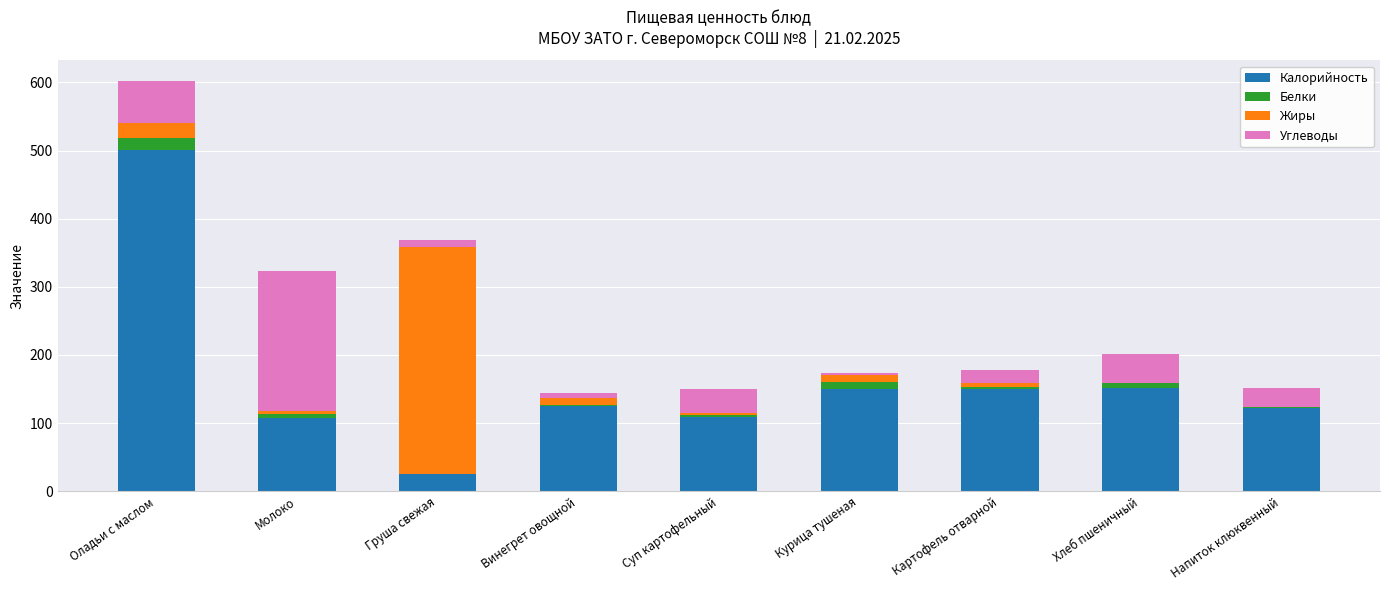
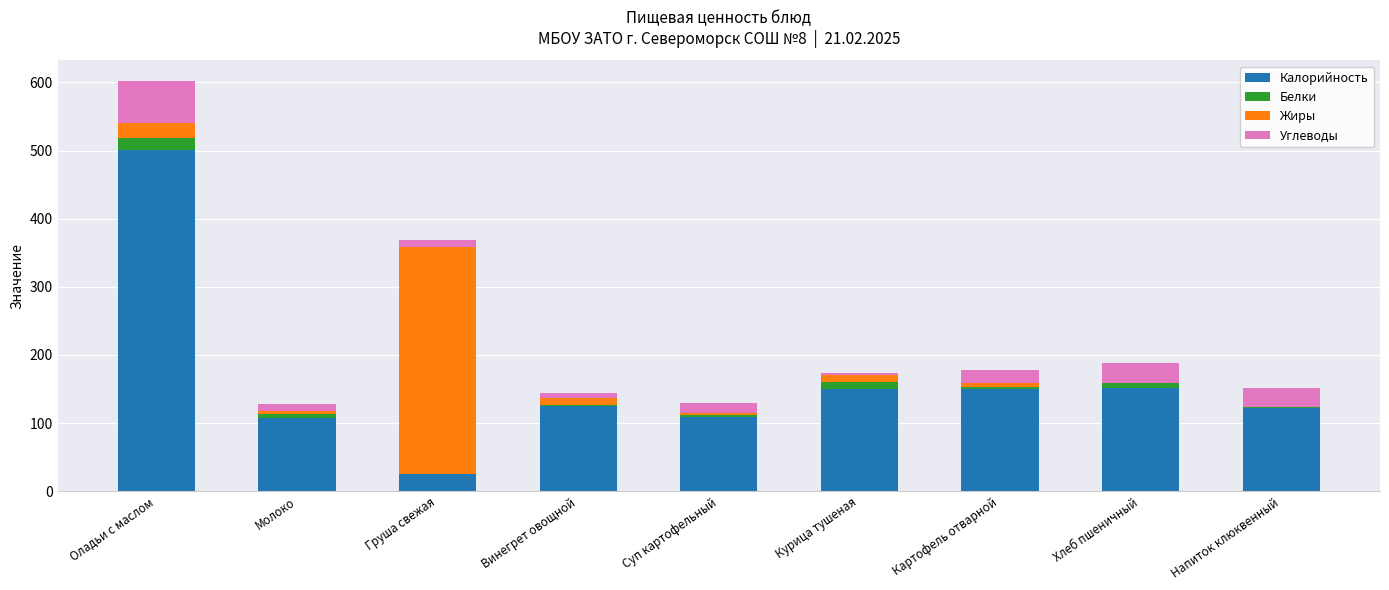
  {
    "Калорийность": {
      "Оладьи с маслом": 500,
      "Молоко": 110,
      "Груша свежая": 30,
      "Винегрет овощной": 130,
      "Суп картофельный": 110,
      "Курица тушеная": 150,
      "Картофель отварной": 150,
      "Хлеб пшеничный": 150,
      "Напиток клюквенный": 120
    },
    "Белки": {
      "Оладьи с маслом": 20,
      "Молоко": 10,
      "Курица тушеная": 10,
      "Хлеб пшеничный": 10
    },
    "Жиры": {
      "Оладьи с маслом": 20,
      "Молоко": 10,
      "Груша свежая": 330,
      "Винегрет овощной": 10,
      "Курица тушеная": 10,
      "Картофель отварной": 10
    },
    "Углеводы": {
      "Оладьи с маслом": 60,
-     "Молоко": 210,
+     "Молоко": 10,
      "Груша свежая": 10,
      "Винегрет овощной": 10,
-     "Суп картофельный": 40,
+     "Суп картофельный": 20,
      "Картофель отварной": 20,
-     "Хлеб пшеничный": 40,
+     "Хлеб пшеничный": 30,
      "Напиток клюквенный": 30
    }
  }
